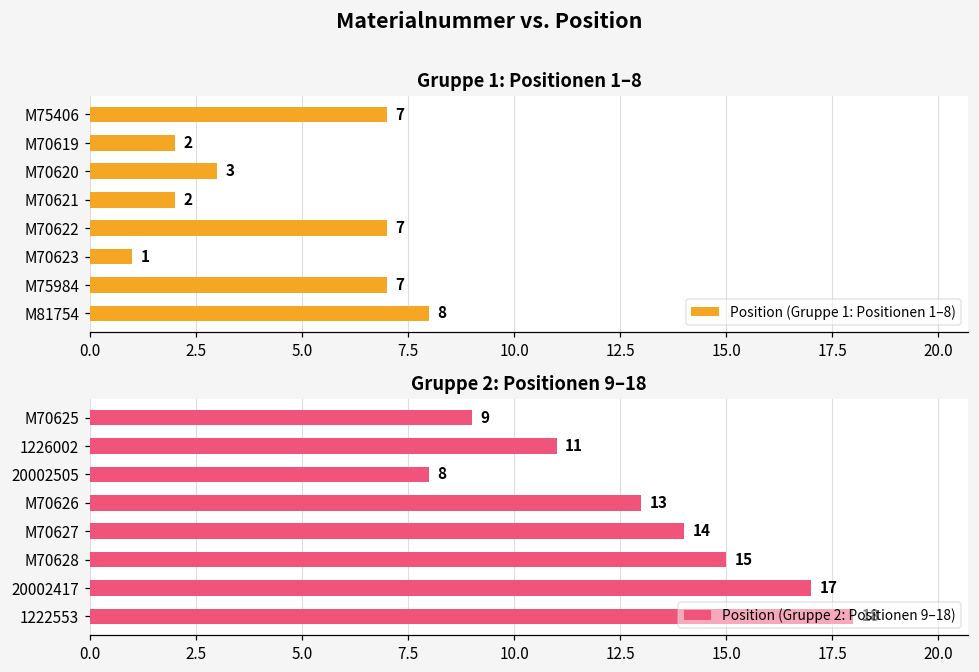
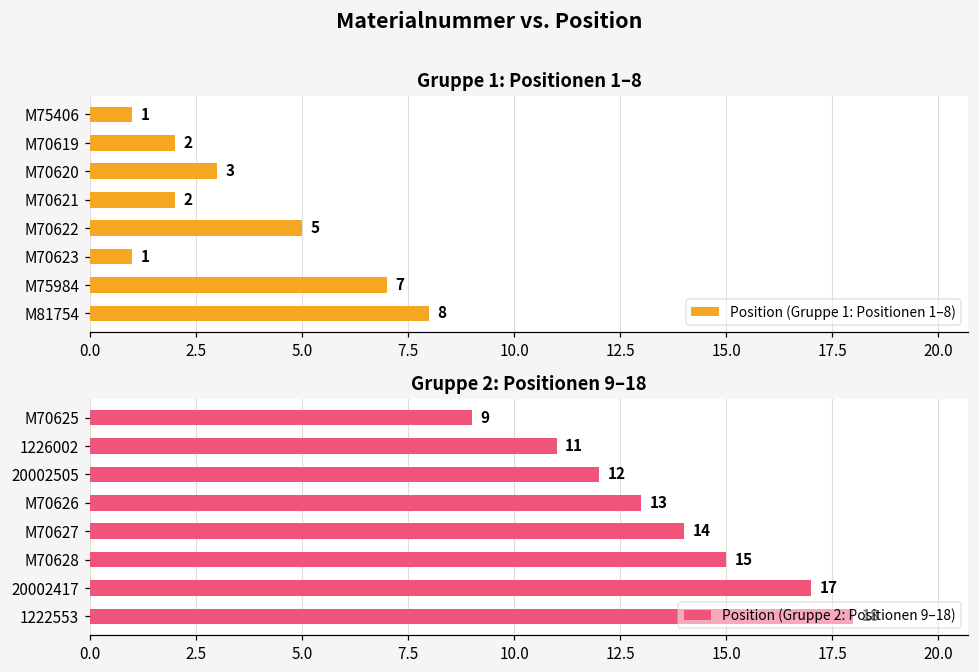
  {
    "Gruppe 1: Positionen 1–8": {
-     "M75406": 7,
+     "M75406": 1,
      "M70619": 2,
      "M70620": 3,
      "M70621": 2,
-     "M70622": 7,
+     "M70622": 5,
      "M70623": 1,
      "M75984": 7,
      "M81754": 8
    },
    "Gruppe 2: Positionen 9–18": {
      "M70625": 9,
      "1226002": 11,
-     "20002505": 8,
+     "20002505": 12,
      "M70626": 13,
      "M70627": 14,
      "M70628": 15,
      "20002417": 17
    }
  }
